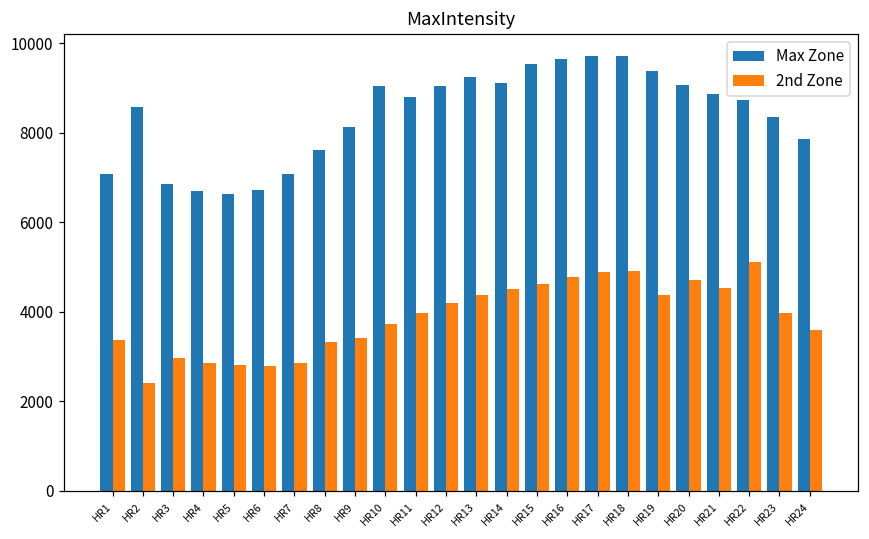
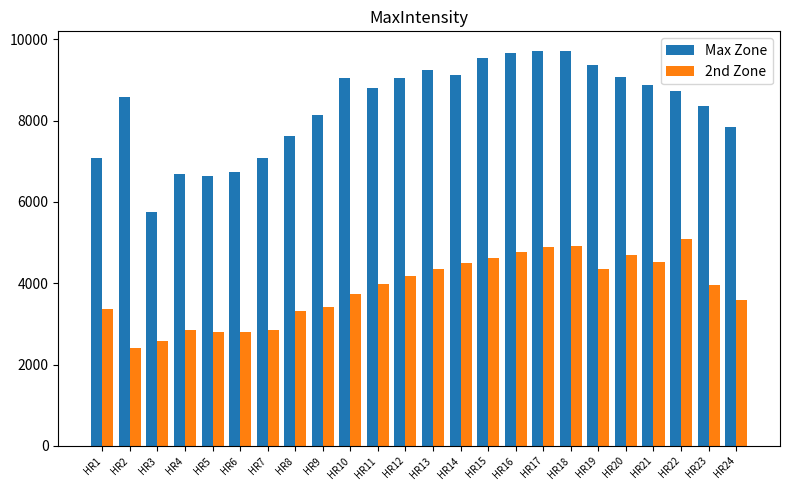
  {
    "Max Zone": {
      "HR1": 7100,
      "HR2": 8600,
-     "HR3": 6900,
+     "HR3": 5800,
      "HR4": 6700,
      "HR5": 6600,
      "HR6": 6700,
      "HR7": 7100,
      "HR8": 7600,
      "HR9": 8100,
      "HR10": 9100,
      "HR11": 8800,
      "HR12": 9000,
      "HR13": 9200,
      "HR14": 9100,
      "HR15": 9500,
      "HR16": 9700,
      "HR17": 9700,
      "HR18": 9700,
      "HR19": 9400,
      "HR20": 9100,
      "HR21": 8900,
      "HR22": 8700,
      "HR23": 8400,
      "HR24": 7800
    },
    "2nd Zone": {
      "HR1": 3400,
      "HR2": 2400,
-     "HR3": 3000,
+     "HR3": 2600,
      "HR4": 2900,
      "HR5": 2800,
      "HR6": 2800,
      "HR7": 2800,
      "HR8": 3300,
      "HR9": 3400,
      "HR10": 3700,
      "HR11": 4000,
      "HR12": 4200,
      "HR13": 4400,
      "HR14": 4500,
      "HR15": 4600,
      "HR16": 4800,
      "HR17": 4900,
      "HR18": 4900,
      "HR19": 4400,
      "HR20": 4700,
      "HR21": 4500,
      "HR22": 5100,
      "HR23": 4000,
      "HR24": 3600
    }
  }
